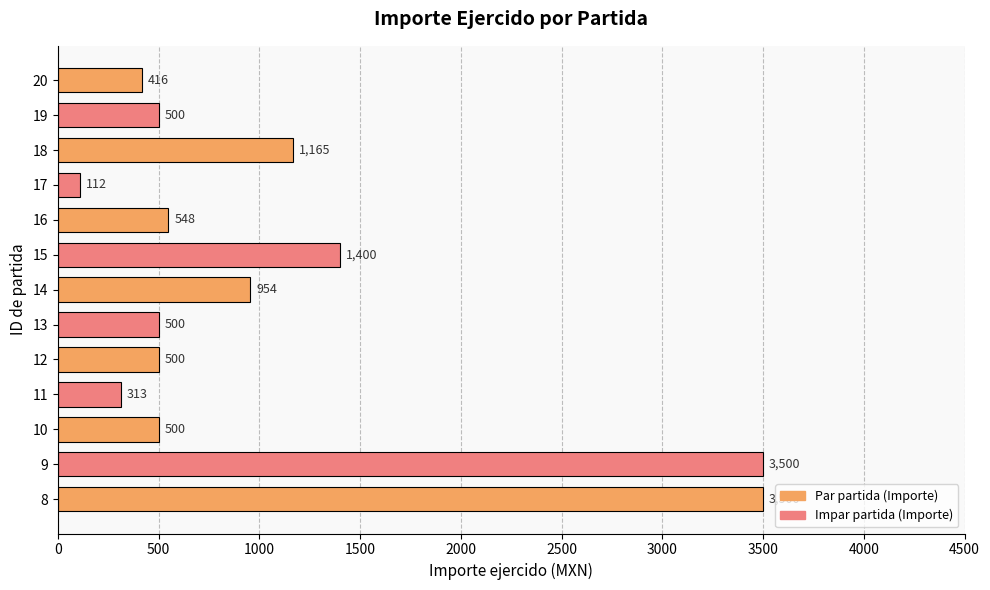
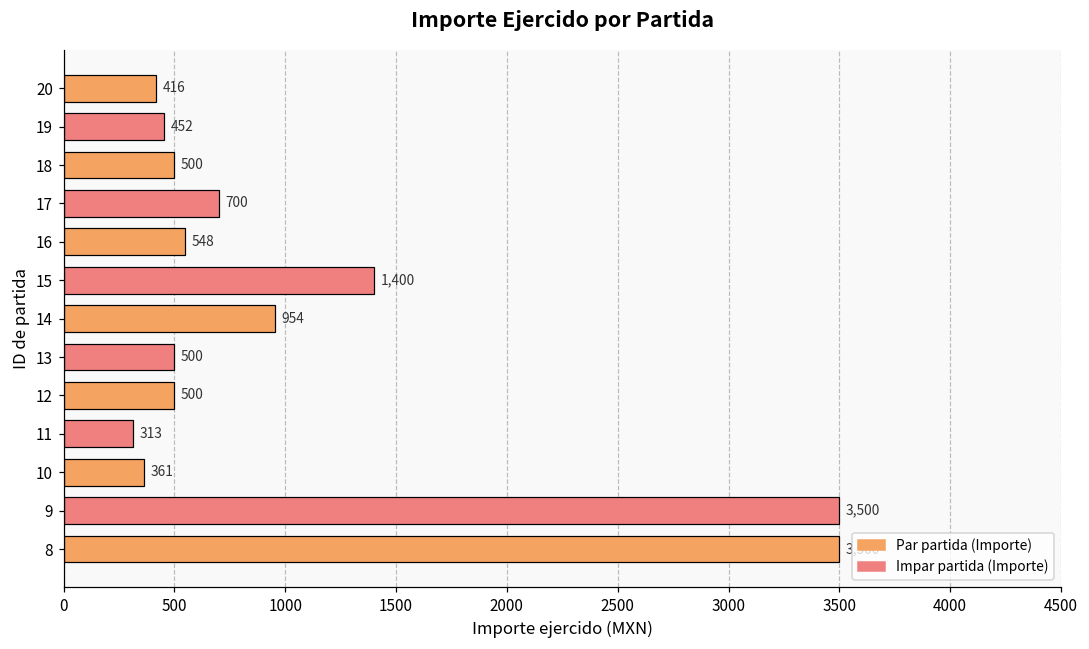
  {
    "20": "416",
-   "19": "500",
-   "18": "1,165",
-   "17": "112",
+   "19": "452",
+   "18": "500",
+   "17": "700",
    "16": "548",
    "15": "1,400",
    "14": "954",
    "13": "500",
    "12": "500",
    "11": "313",
-   "10": "500",
+   "10": "361",
    "9": "3,500"
  }
